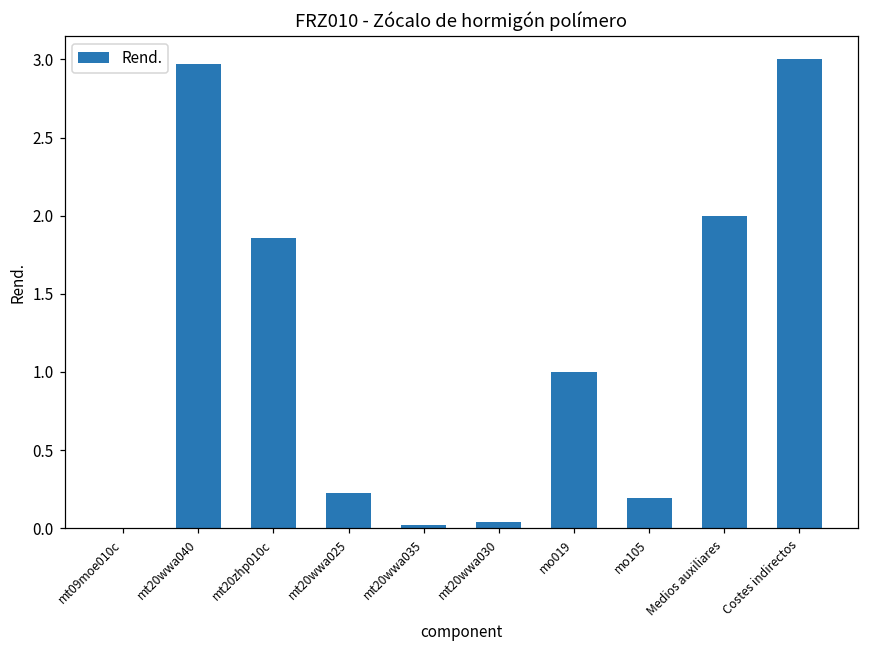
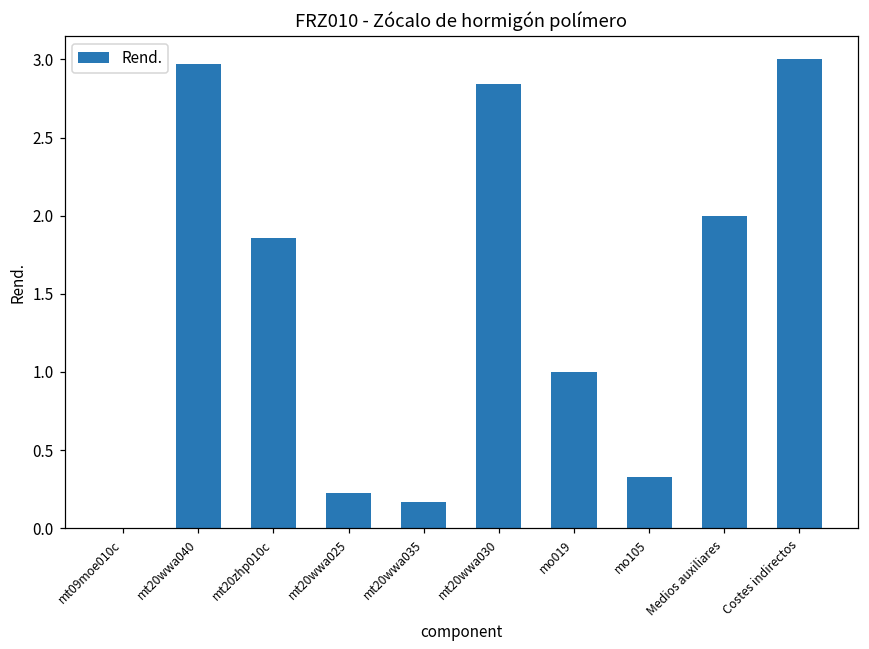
  {
    "mt20wwa040": 2.97,
    "mt20zhp010c": 1.86,
    "mt20wwa025": 0.23,
-   "mt20wwa035": 0.02,
-   "mt20wwa030": 0.04,
+   "mt20wwa035": 0.17,
+   "mt20wwa030": 2.84,
    "mo019": 1.00,
-   "mo105": 0.20,
+   "mo105": 0.33,
    "Medios auxiliares": 2.00,
    "Costes indirectos": 3.00
  }
